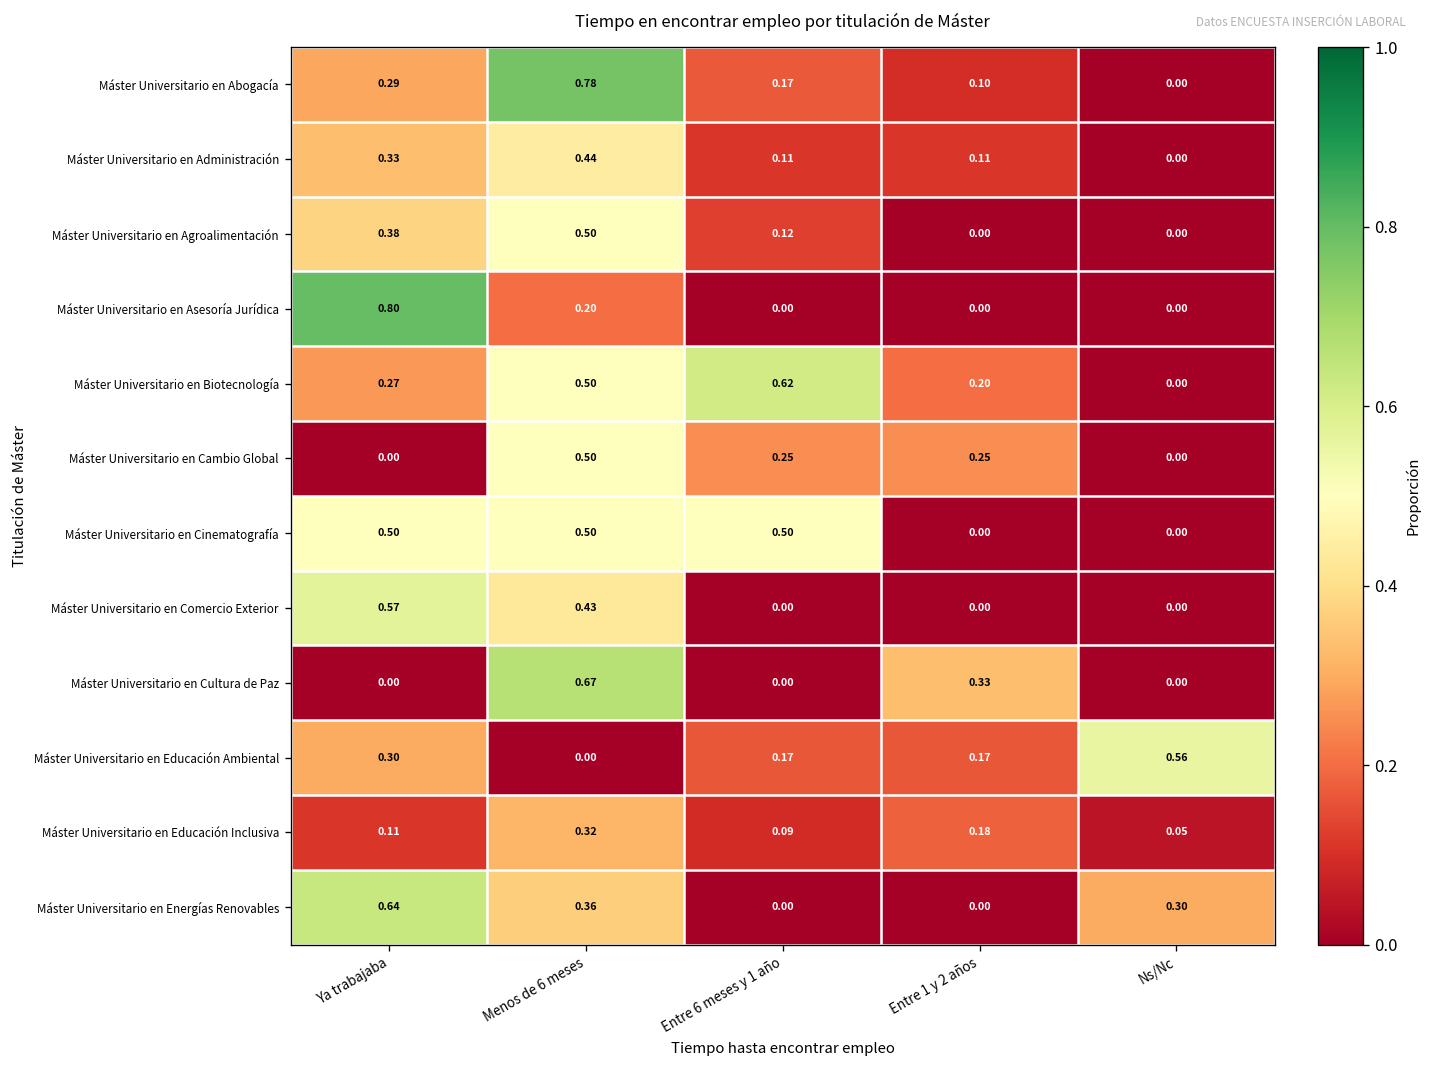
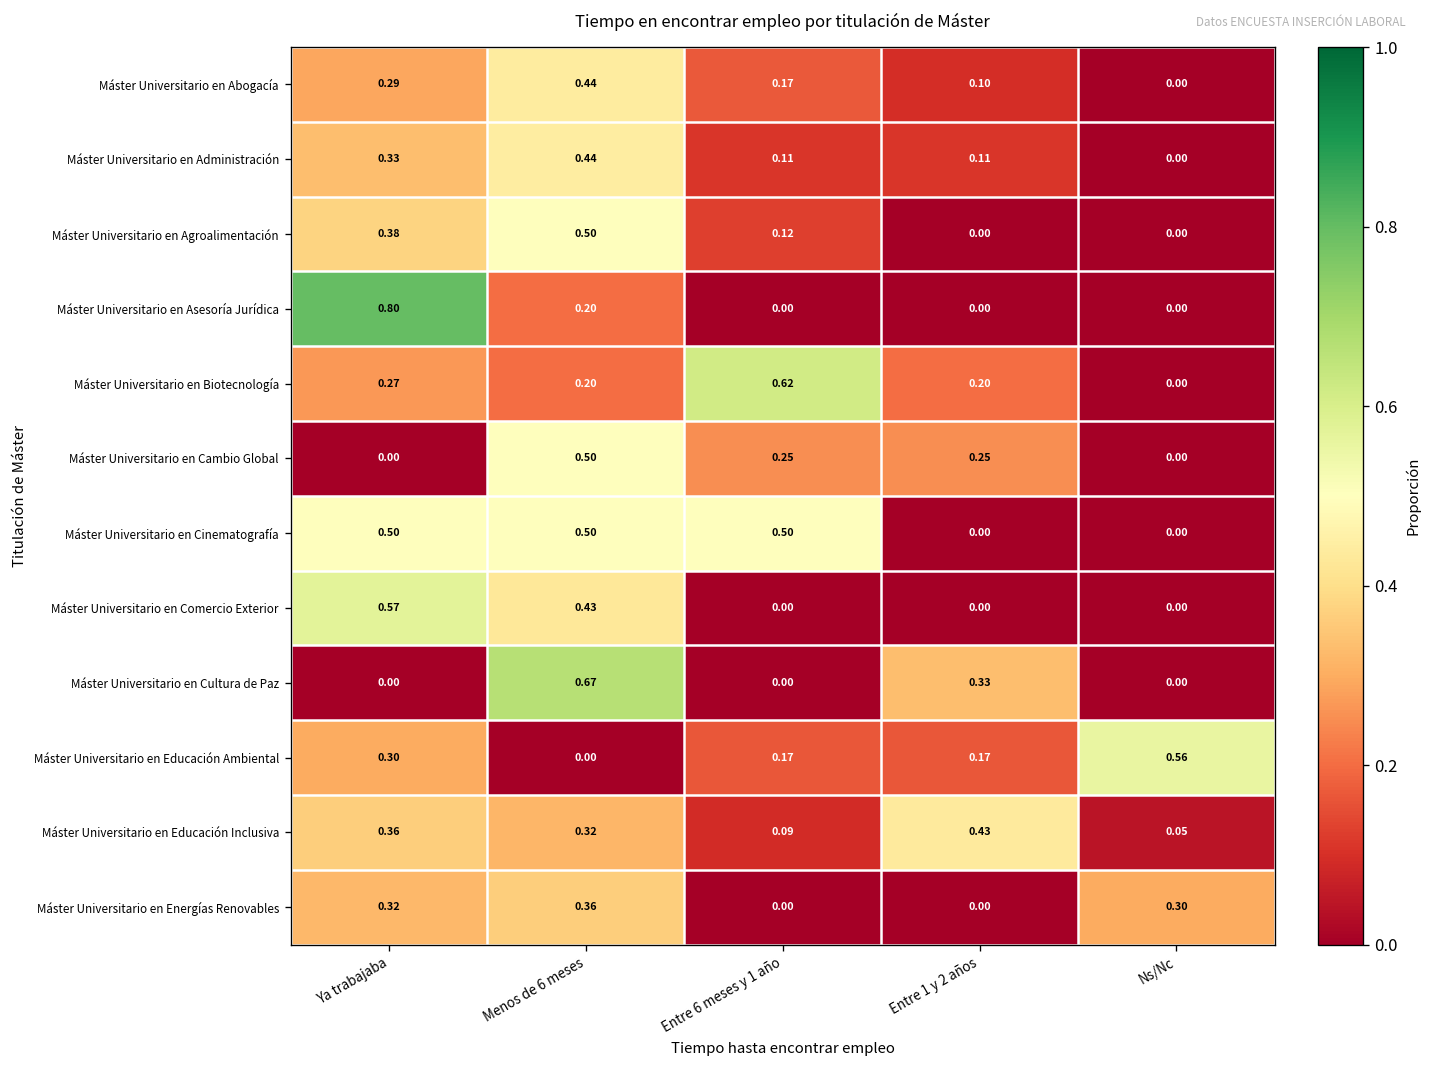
  {
    "Máster Universitario en Abogacía": {
      "Ya trabajaba": 0.29,
-     "Menos de 6 meses": 0.78,
+     "Menos de 6 meses": 0.44,
      "Entre 6 meses y 1 año": 0.17,
      "Entre 1 y 2 años": 0.10,
      "Ns/Nc": 0.00
    },
    "Máster Universitario en Administración": {
      "Ya trabajaba": 0.33,
      "Menos de 6 meses": 0.44,
      "Entre 6 meses y 1 año": 0.11,
      "Entre 1 y 2 años": 0.11,
      "Ns/Nc": 0.00
    },
    "Máster Universitario en Agroalimentación": {
      "Ya trabajaba": 0.38,
      "Menos de 6 meses": 0.50,
      "Entre 6 meses y 1 año": 0.12,
      "Entre 1 y 2 años": 0.00,
      "Ns/Nc": 0.00
    },
    "Máster Universitario en Asesoría Jurídica": {
      "Ya trabajaba": 0.80,
      "Menos de 6 meses": 0.20,
      "Entre 6 meses y 1 año": 0.00,
      "Entre 1 y 2 años": 0.00,
      "Ns/Nc": 0.00
    },
    "Máster Universitario en Biotecnología": {
      "Ya trabajaba": 0.27,
-     "Menos de 6 meses": 0.50,
+     "Menos de 6 meses": 0.20,
      "Entre 6 meses y 1 año": 0.62,
      "Entre 1 y 2 años": 0.20,
      "Ns/Nc": 0.00
    },
    "Máster Universitario en Cambio Global": {
      "Ya trabajaba": 0.00,
      "Menos de 6 meses": 0.50,
      "Entre 6 meses y 1 año": 0.25,
      "Entre 1 y 2 años": 0.25,
      "Ns/Nc": 0.00
    },
    "Máster Universitario en Cinematografía": {
      "Ya trabajaba": 0.50,
      "Menos de 6 meses": 0.50,
      "Entre 6 meses y 1 año": 0.50,
      "Entre 1 y 2 años": 0.00,
      "Ns/Nc": 0.00
    },
    "Máster Universitario en Comercio Exterior": {
      "Ya trabajaba": 0.57,
      "Menos de 6 meses": 0.43,
      "Entre 6 meses y 1 año": 0.00,
      "Entre 1 y 2 años": 0.00,
      "Ns/Nc": 0.00
    },
    "Máster Universitario en Cultura de Paz": {
      "Ya trabajaba": 0.00,
      "Menos de 6 meses": 0.67,
      "Entre 6 meses y 1 año": 0.00,
      "Entre 1 y 2 años": 0.33,
      "Ns/Nc": 0.00
    },
    "Máster Universitario en Educación Ambiental": {
      "Ya trabajaba": 0.30,
      "Menos de 6 meses": 0.00,
      "Entre 6 meses y 1 año": 0.17,
      "Entre 1 y 2 años": 0.17,
      "Ns/Nc": 0.56
    },
    "Máster Universitario en Educación Inclusiva": {
-     "Ya trabajaba": 0.11,
+     "Ya trabajaba": 0.36,
      "Menos de 6 meses": 0.32,
      "Entre 6 meses y 1 año": 0.09,
-     "Entre 1 y 2 años": 0.18,
+     "Entre 1 y 2 años": 0.43,
      "Ns/Nc": 0.05
    },
    "Máster Universitario en Energías Renovables": {
-     "Ya trabajaba": 0.64,
+     "Ya trabajaba": 0.32,
      "Menos de 6 meses": 0.36,
      "Entre 6 meses y 1 año": 0.00,
      "Entre 1 y 2 años": 0.00,
      "Ns/Nc": 0.30
    }
  }
